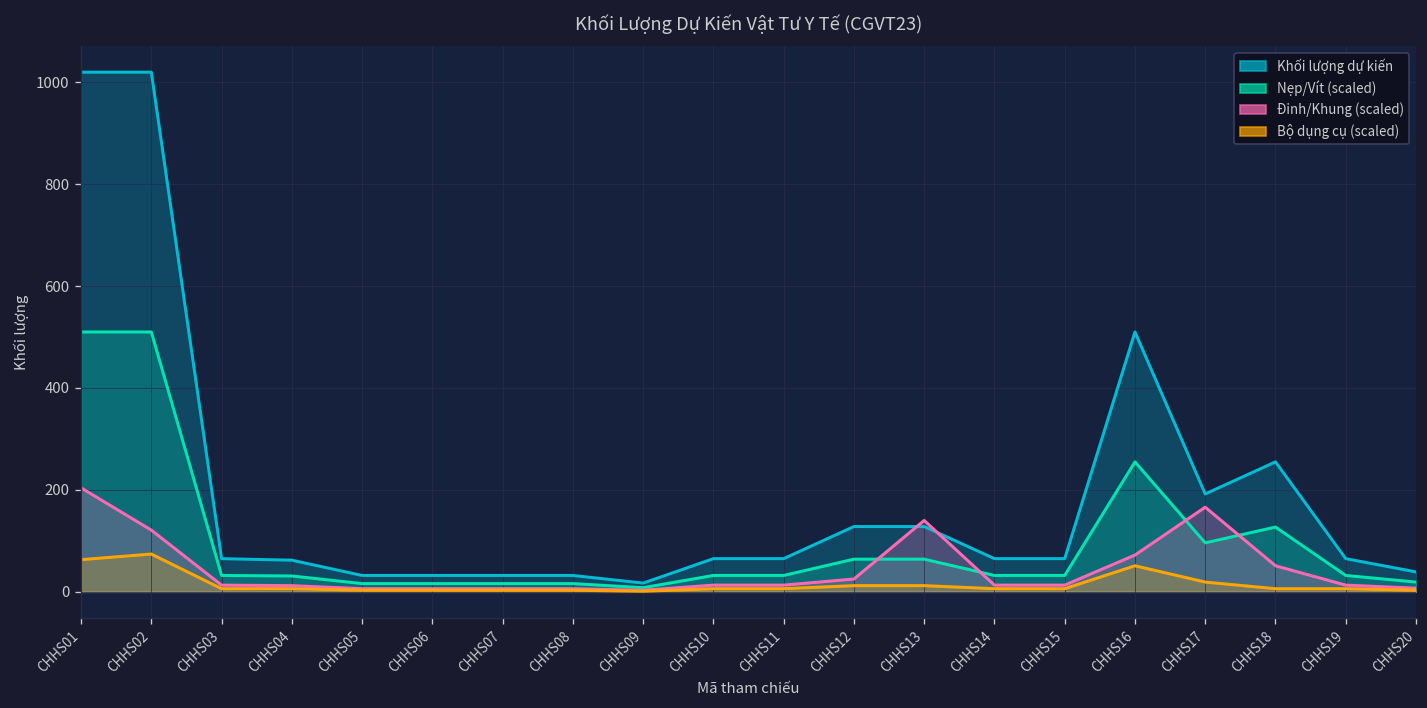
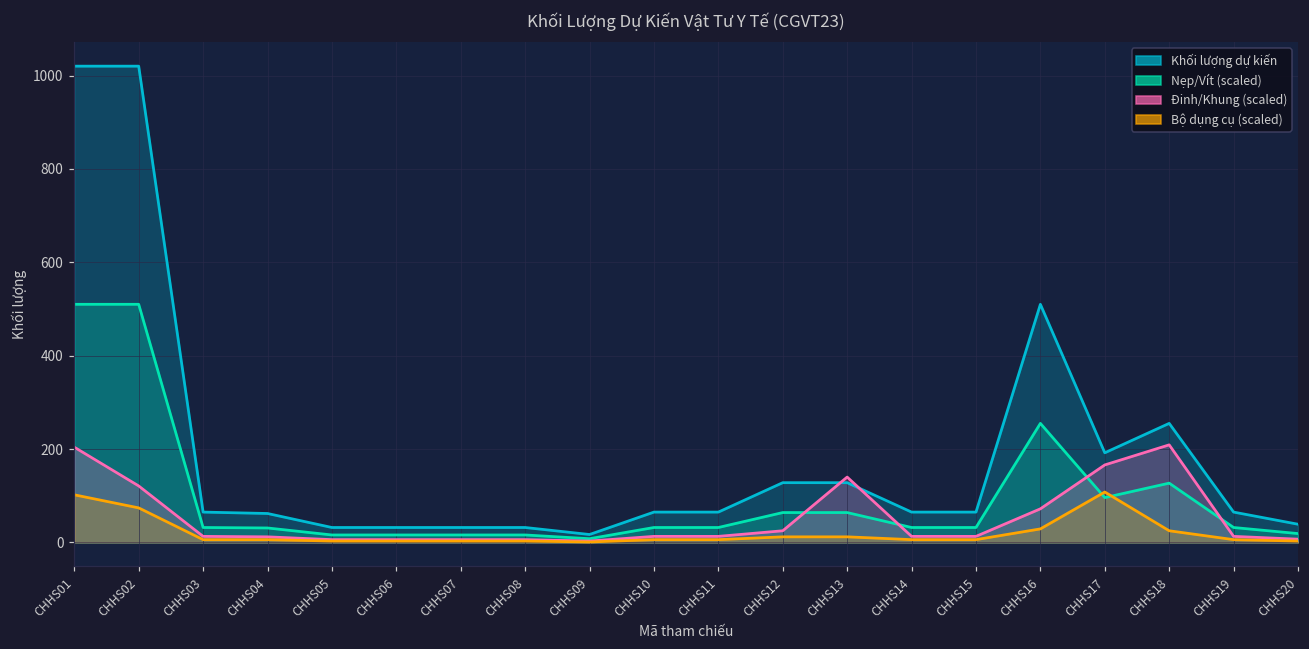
  {
    "Đinh/Khung (scaled)": {
      "CHHS01": 200,
      "CHHS02": 120,
      "CHHS03": 10,
      "CHHS04": 10,
      "CHHS10": 10,
      "CHHS11": 10,
      "CHHS12": 30,
      "CHHS13": 140,
      "CHHS14": 10,
      "CHHS15": 10,
      "CHHS16": 70,
      "CHHS17": 170,
-     "CHHS18": 50,
+     "CHHS18": 210,
      "CHHS19": 10
    },
    "Bộ dụng cụ (scaled)": {
-     "CHHS01": 60,
+     "CHHS01": 100,
      "CHHS02": 70,
      "CHHS03": 10,
      "CHHS04": 10,
      "CHHS10": 10,
      "CHHS11": 10,
      "CHHS12": 10,
      "CHHS13": 10,
      "CHHS14": 10,
      "CHHS15": 10,
-     "CHHS16": 50,
-     "CHHS17": 20,
-     "CHHS18": 10,
+     "CHHS16": 30,
+     "CHHS17": 110,
+     "CHHS18": 30,
      "CHHS19": 10
    }
  }
